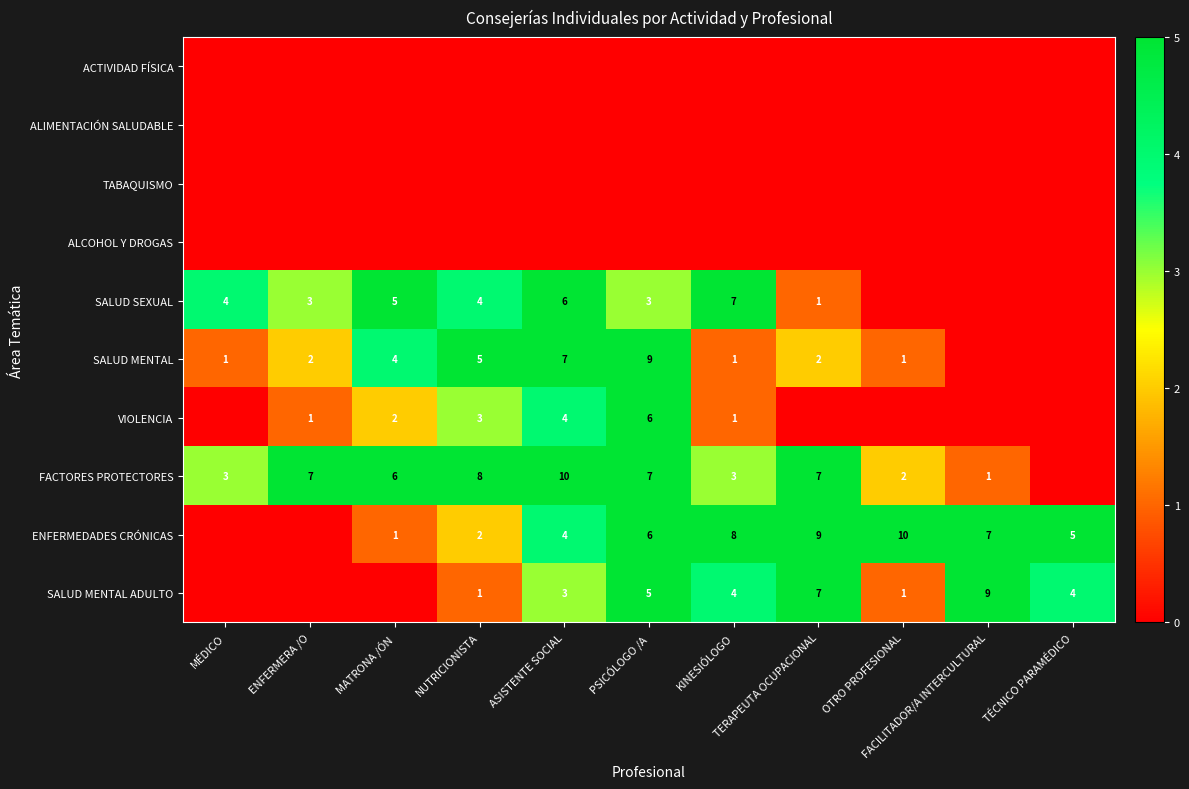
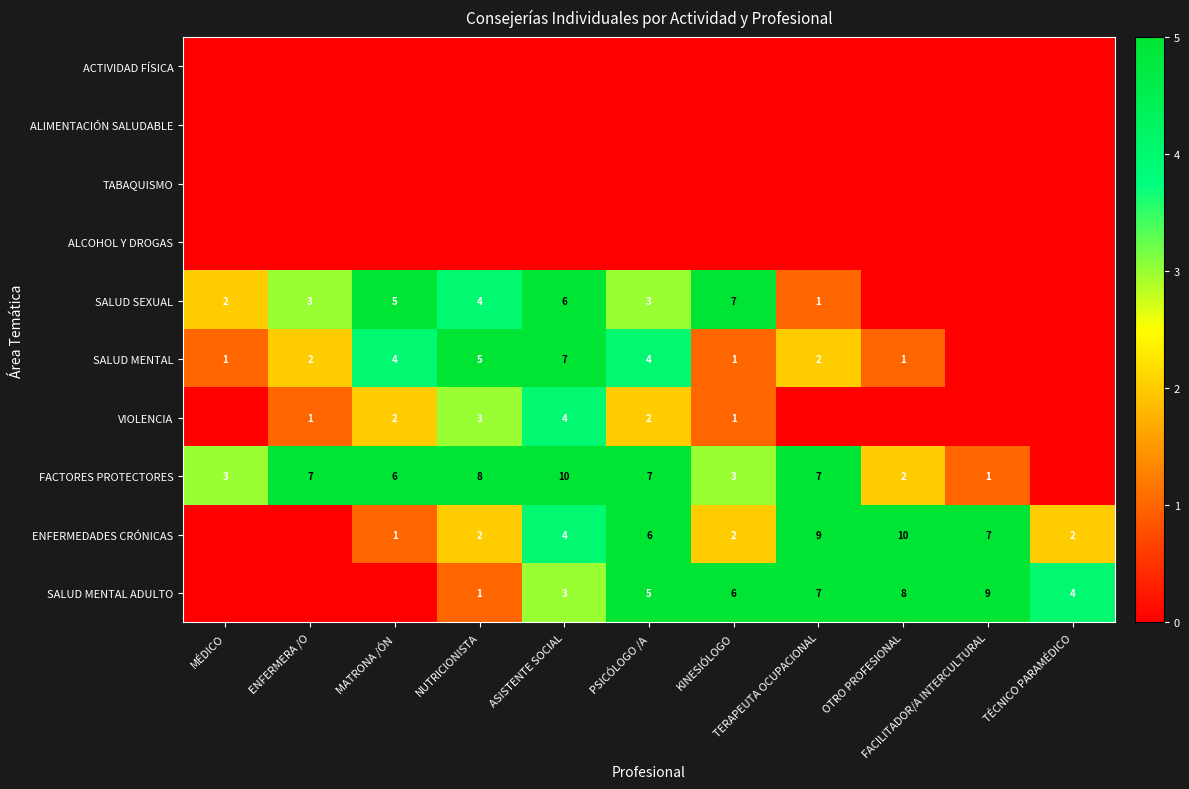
  {
    "SALUD SEXUAL": {
-     "MÉDICO": 4,
+     "MÉDICO": 2,
      "ENFERMERA /O": 3,
      "MATRONA /ÓN": 5,
      "NUTRICIONISTA": 4,
      "ASISTENTE SOCIAL": 6,
      "PSICÓLOGO /A": 3,
      "KINESIÓLOGO": 7,
      "TERAPEUTA OCUPACIONAL": 1
    },
    "SALUD MENTAL": {
      "MÉDICO": 1,
      "ENFERMERA /O": 2,
      "MATRONA /ÓN": 4,
      "NUTRICIONISTA": 5,
      "ASISTENTE SOCIAL": 7,
-     "PSICÓLOGO /A": 9,
+     "PSICÓLOGO /A": 4,
      "KINESIÓLOGO": 1,
      "TERAPEUTA OCUPACIONAL": 2,
      "OTRO PROFESIONAL": 1
    },
    "VIOLENCIA": {
      "ENFERMERA /O": 1,
      "MATRONA /ÓN": 2,
      "NUTRICIONISTA": 3,
      "ASISTENTE SOCIAL": 4,
-     "PSICÓLOGO /A": 6,
+     "PSICÓLOGO /A": 2,
      "KINESIÓLOGO": 1
    },
    "FACTORES PROTECTORES": {
      "MÉDICO": 3,
      "ENFERMERA /O": 7,
      "MATRONA /ÓN": 6,
      "NUTRICIONISTA": 8,
      "ASISTENTE SOCIAL": 10,
      "PSICÓLOGO /A": 7,
      "KINESIÓLOGO": 3,
      "TERAPEUTA OCUPACIONAL": 7,
      "OTRO PROFESIONAL": 2,
      "FACILITADOR/A INTERCULTURAL": 1
    },
    "ENFERMEDADES CRÓNICAS": {
      "MATRONA /ÓN": 1,
      "NUTRICIONISTA": 2,
      "ASISTENTE SOCIAL": 4,
      "PSICÓLOGO /A": 6,
-     "KINESIÓLOGO": 8,
+     "KINESIÓLOGO": 2,
      "TERAPEUTA OCUPACIONAL": 9,
      "OTRO PROFESIONAL": 10,
      "FACILITADOR/A INTERCULTURAL": 7,
-     "TÉCNICO PARAMÉDICO": 5
+     "TÉCNICO PARAMÉDICO": 2
    },
    "SALUD MENTAL ADULTO": {
      "NUTRICIONISTA": 1,
      "ASISTENTE SOCIAL": 3,
      "PSICÓLOGO /A": 5,
-     "KINESIÓLOGO": 4,
+     "KINESIÓLOGO": 6,
      "TERAPEUTA OCUPACIONAL": 7,
-     "OTRO PROFESIONAL": 1,
+     "OTRO PROFESIONAL": 8,
      "FACILITADOR/A INTERCULTURAL": 9,
      "TÉCNICO PARAMÉDICO": 4
    }
  }
